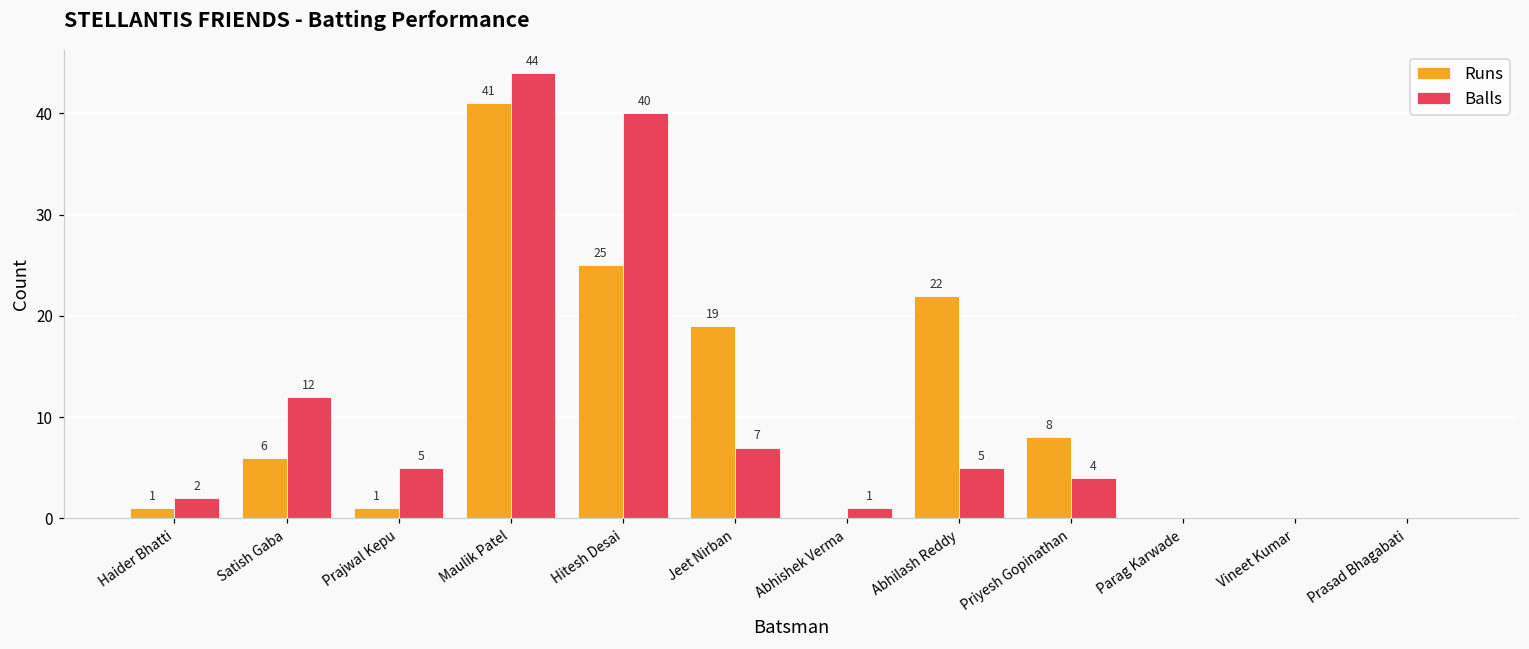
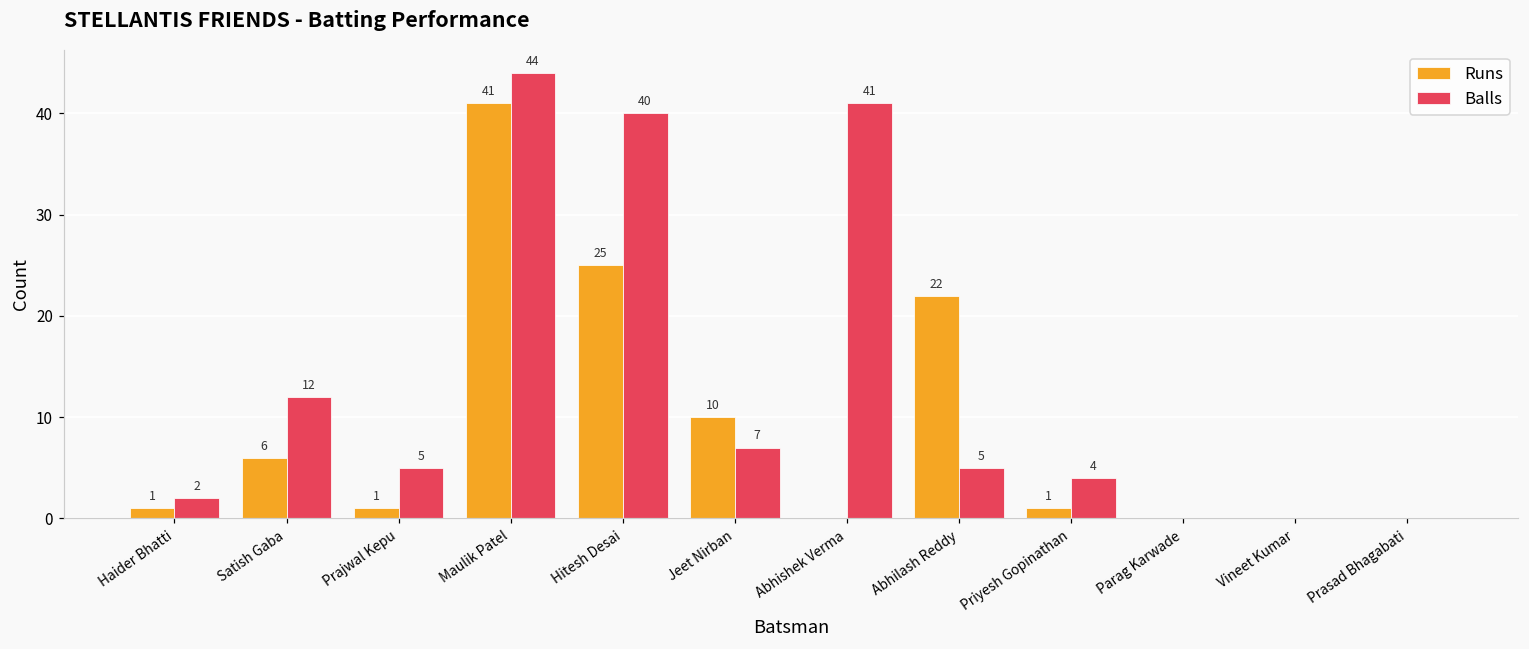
  {
    "Runs": {
      "Haider Bhatti": 1,
      "Satish Gaba": 6,
      "Prajwal Kepu": 1,
      "Maulik Patel": 41,
      "Hitesh Desai": 25,
-     "Jeet Nirban": 19,
+     "Jeet Nirban": 10,
      "Abhilash Reddy": 22,
-     "Priyesh Gopinathan": 8
+     "Priyesh Gopinathan": 1
    },
    "Balls": {
      "Haider Bhatti": 2,
      "Satish Gaba": 12,
      "Prajwal Kepu": 5,
      "Maulik Patel": 44,
      "Hitesh Desai": 40,
      "Jeet Nirban": 7,
-     "Abhishek Verma": 1,
+     "Abhishek Verma": 41,
      "Abhilash Reddy": 5,
      "Priyesh Gopinathan": 4
    }
  }
